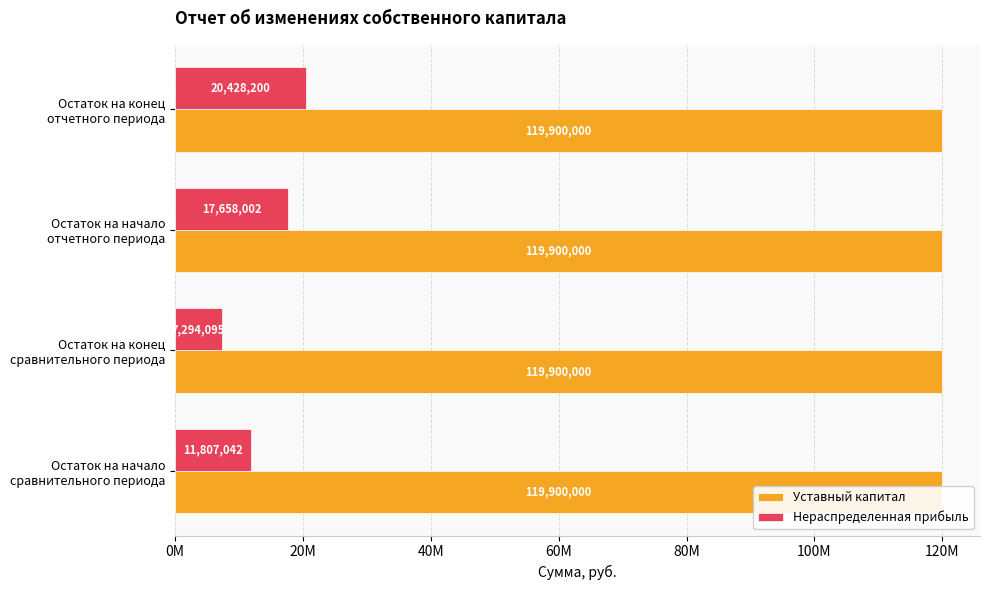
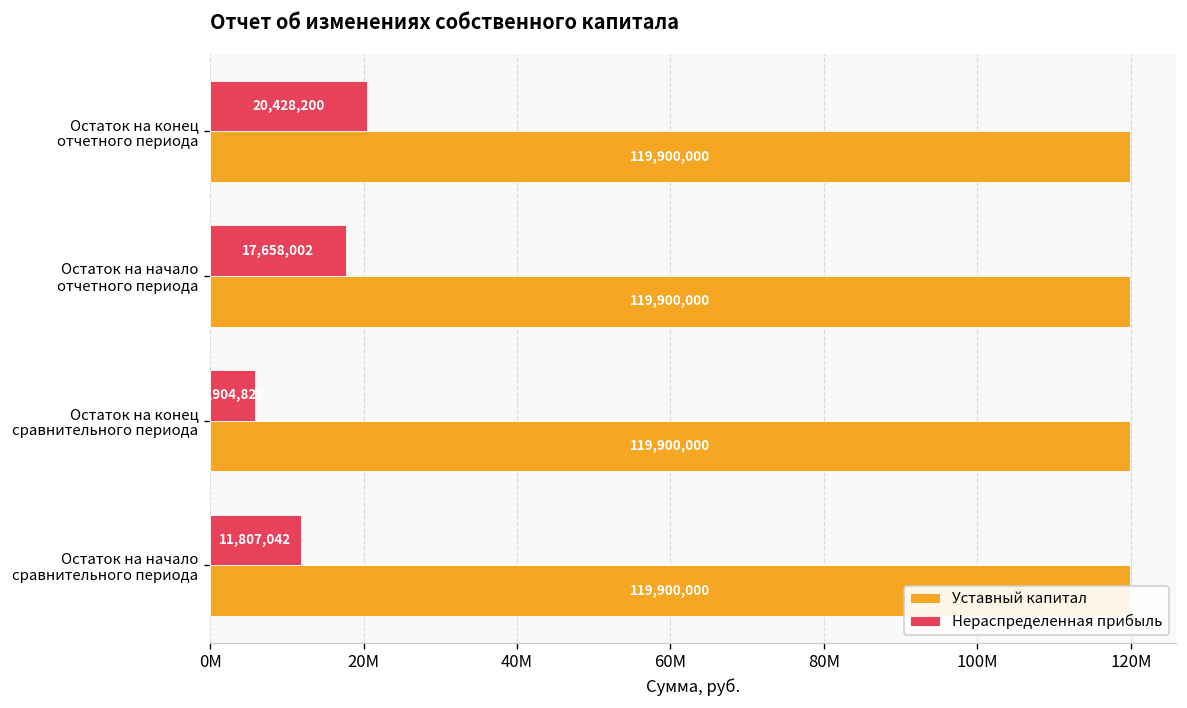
  {
    "Уставный капитал": {
      "Остаток на конец отчетного периода": "119,900,000",
      "Остаток на начало отчетного периода": "119,900,000",
      "Остаток на конец сравнительного периода": "119,900,000"
    },
    "Нераспределенная прибыль": {
      "Остаток на конец отчетного периода": "20,428,200",
      "Остаток на начало отчетного периода": "17,658,002",
-     "Остаток на конец сравнительного периода": "7,294,095",
+     "Остаток на конец сравнительного периода": "5,904,827",
      "Остаток на начало сравнительного периода": "11,807,042"
    }
  }
